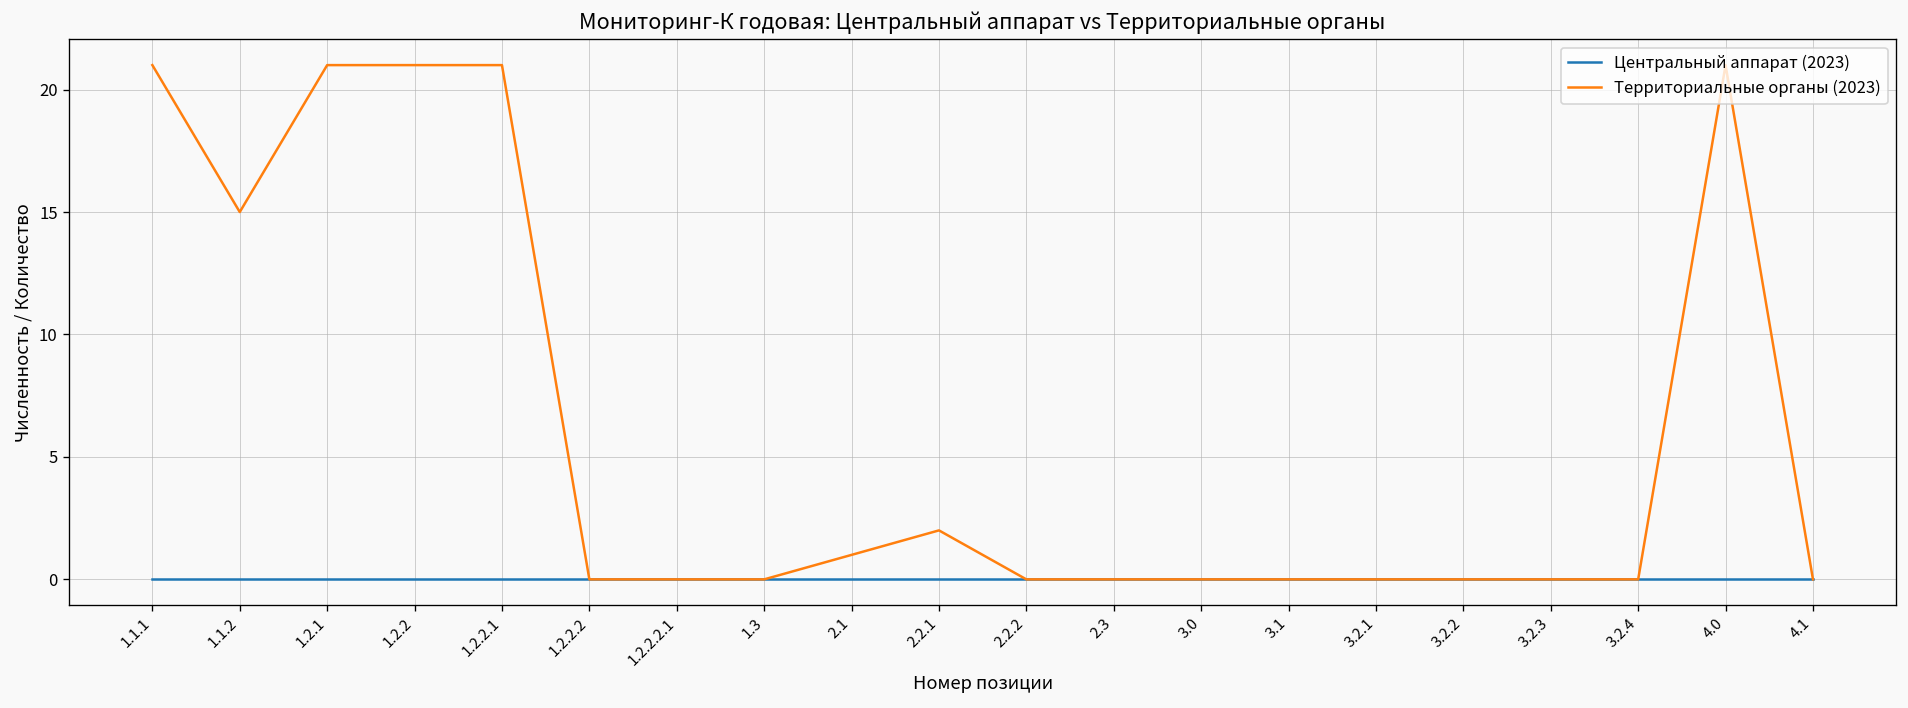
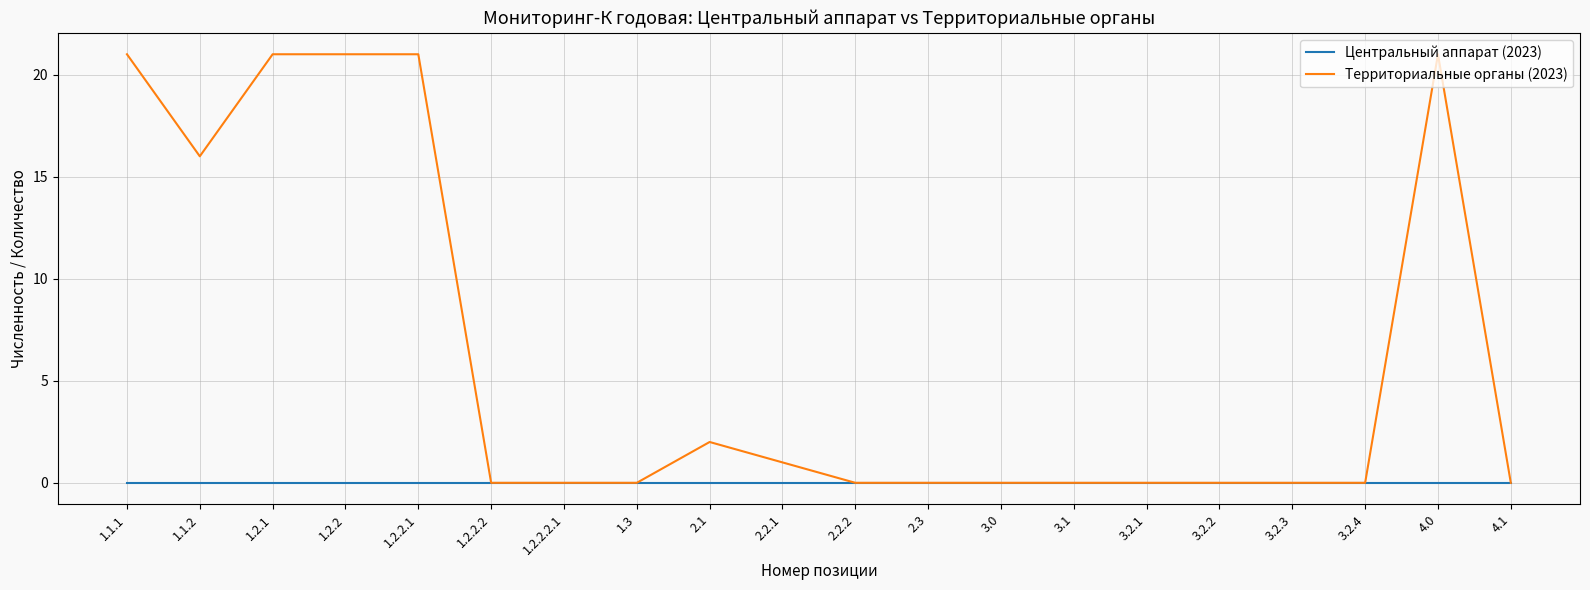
  {
    "Центральный аппарат (2023)": {
      "1.1.1": 0,
      "1.1.2": 0,
      "1.2.1": 0,
      "1.2.2": 0,
      "1.2.2.1": 0,
      "2.1": 0,
      "2.2.1": 0,
      "4.0": 0
    },
    "Территориальные органы (2023)": {
      "1.1.1": 21,
-     "1.1.2": 15,
+     "1.1.2": 16,
      "1.2.1": 21,
      "1.2.2": 21,
      "1.2.2.1": 21,
-     "2.1": 1,
-     "2.2.1": 2
+     "2.1": 2,
+     "2.2.1": 1
    }
  }
